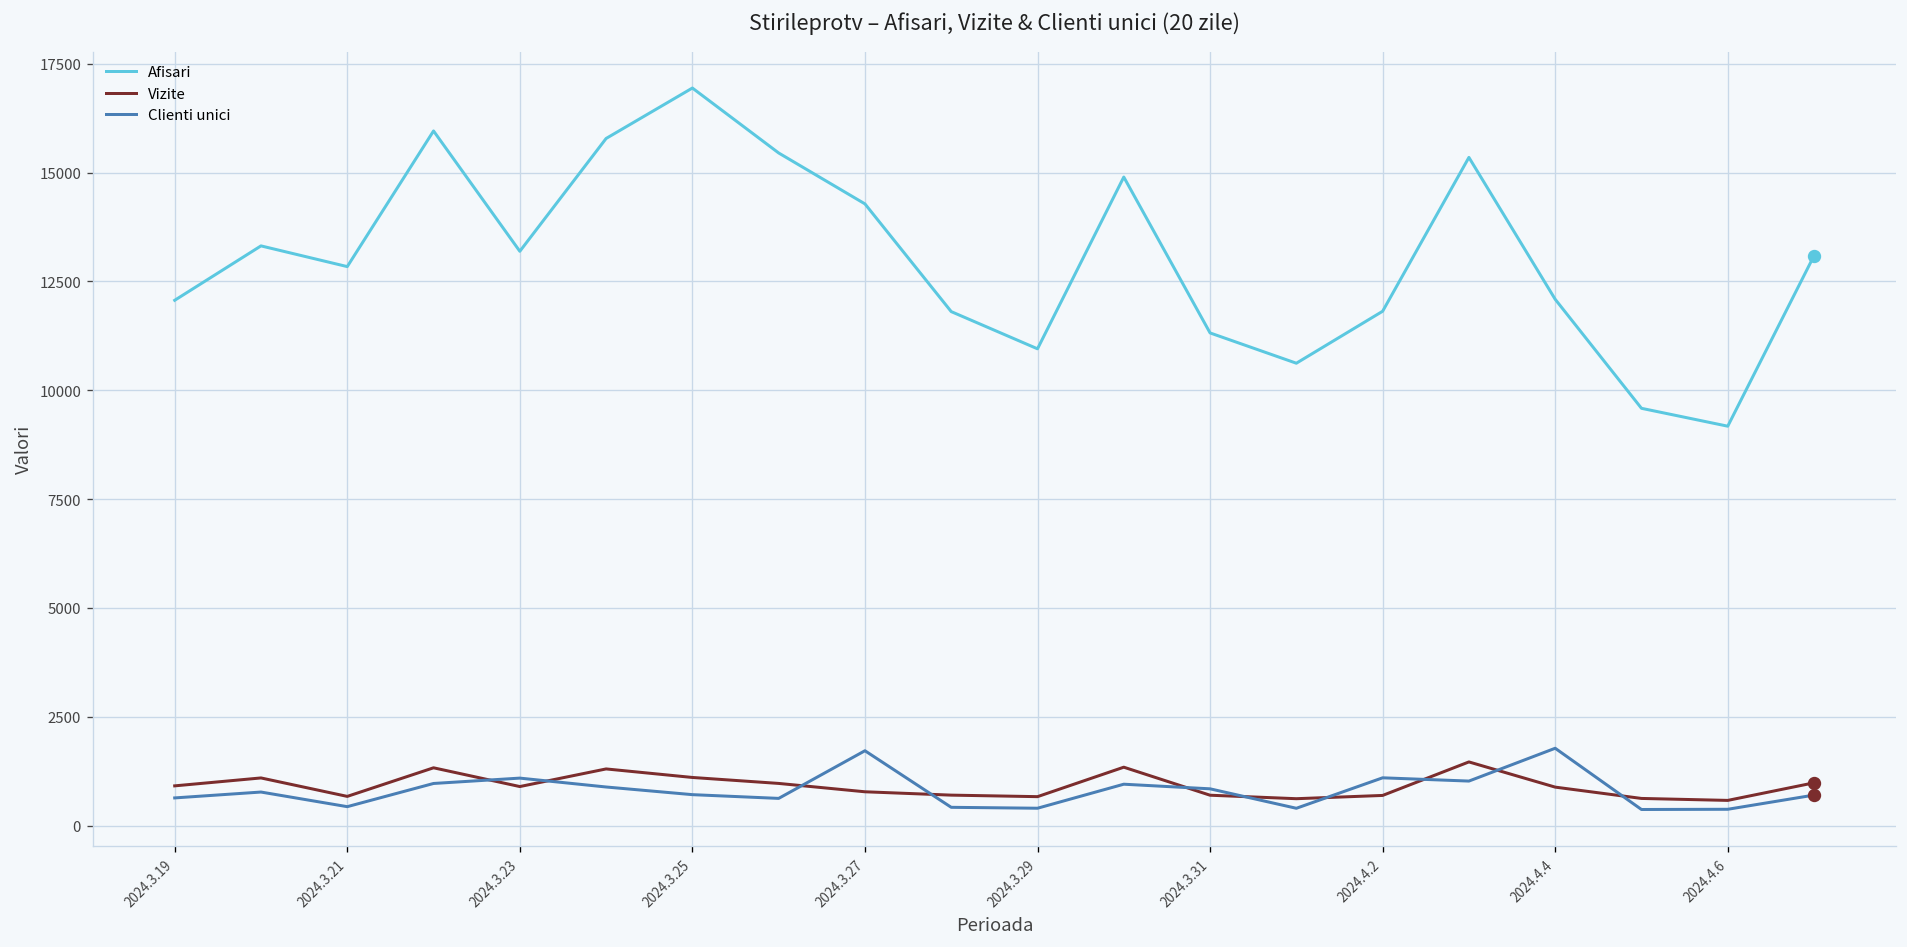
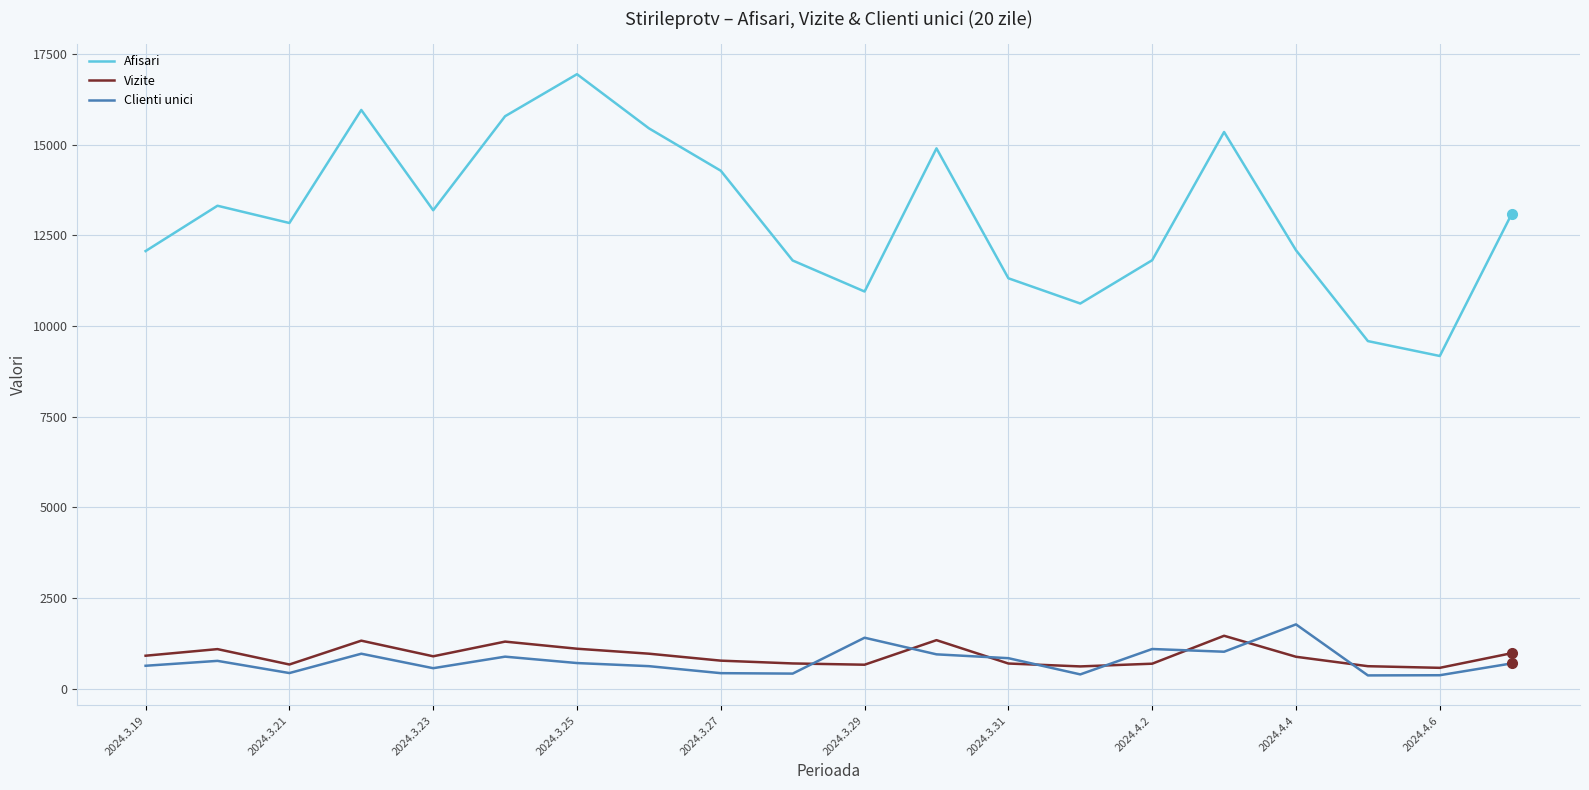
  {
    "Clienti unici": {
      "2024.3.19": 600,
      "2024.3.21": 400,
-     "2024.3.23": 1100,
+     "2024.3.23": 600,
      "2024.3.25": 700,
-     "2024.3.27": 1700,
-     "2024.3.29": 400,
+     "2024.3.27": 400,
+     "2024.3.29": 1400,
      "2024.3.31": 800,
      "2024.4.2": 1100,
      "2024.4.4": 1800,
      "2024.4.6": 400
    }
  }
